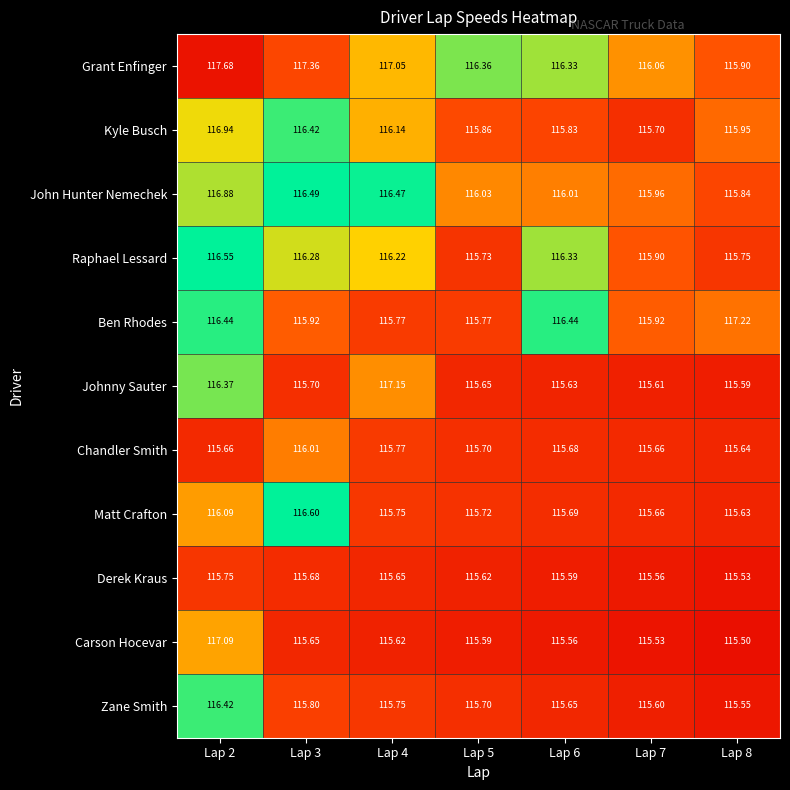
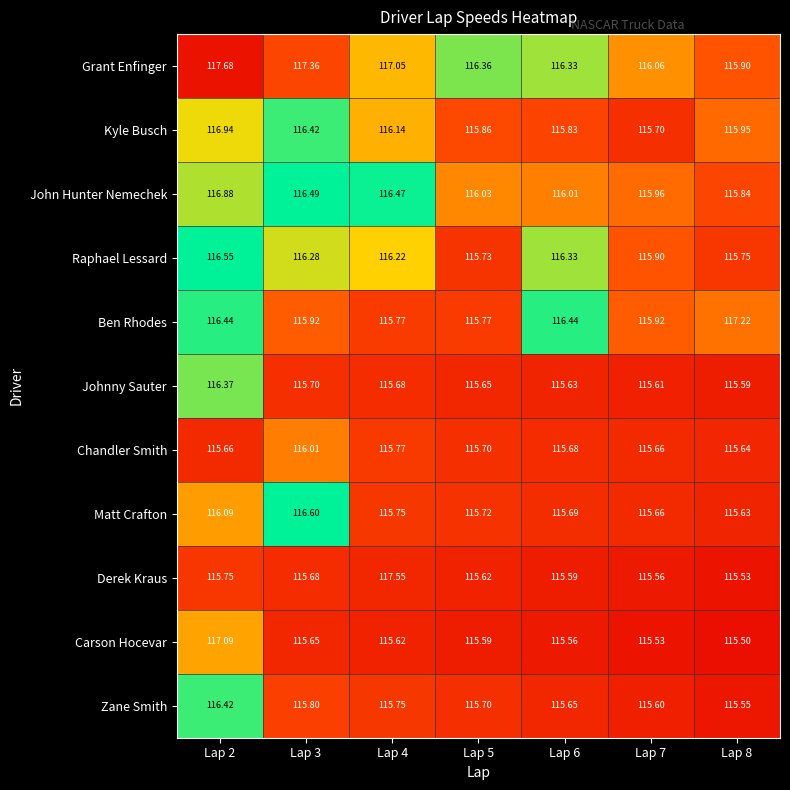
  {
    "Grant Enfinger": {
      "Lap 2": 117.68,
      "Lap 3": 117.36,
      "Lap 4": 117.05,
      "Lap 5": 116.36,
      "Lap 6": 116.33,
      "Lap 7": 116.06,
      "Lap 8": 115.90
    },
    "Kyle Busch": {
      "Lap 2": 116.94,
      "Lap 3": 116.42,
      "Lap 4": 116.14,
      "Lap 5": 115.86,
      "Lap 6": 115.83,
      "Lap 7": 115.70,
      "Lap 8": 115.95
    },
    "John Hunter Nemechek": {
      "Lap 2": 116.88,
      "Lap 3": 116.49,
      "Lap 4": 116.47,
      "Lap 5": 116.03,
      "Lap 6": 116.01,
      "Lap 7": 115.96,
      "Lap 8": 115.84
    },
    "Raphael Lessard": {
      "Lap 2": 116.55,
      "Lap 3": 116.28,
      "Lap 4": 116.22,
      "Lap 5": 115.73,
      "Lap 6": 116.33,
      "Lap 7": 115.90,
      "Lap 8": 115.75
    },
    "Ben Rhodes": {
      "Lap 2": 116.44,
      "Lap 3": 115.92,
      "Lap 4": 115.77,
      "Lap 5": 115.77,
      "Lap 6": 116.44,
      "Lap 7": 115.92,
      "Lap 8": 117.22
    },
    "Johnny Sauter": {
      "Lap 2": 116.37,
      "Lap 3": 115.70,
-     "Lap 4": 117.15,
+     "Lap 4": 115.68,
      "Lap 5": 115.65,
      "Lap 6": 115.63,
      "Lap 7": 115.61,
      "Lap 8": 115.59
    },
    "Chandler Smith": {
      "Lap 2": 115.66,
      "Lap 3": 116.01,
      "Lap 4": 115.77,
      "Lap 5": 115.70,
      "Lap 6": 115.68,
      "Lap 7": 115.66,
      "Lap 8": 115.64
    },
    "Matt Crafton": {
      "Lap 2": 116.09,
      "Lap 3": 116.60,
      "Lap 4": 115.75,
      "Lap 5": 115.72,
      "Lap 6": 115.69,
      "Lap 7": 115.66,
      "Lap 8": 115.63
    },
    "Derek Kraus": {
      "Lap 2": 115.75,
      "Lap 3": 115.68,
-     "Lap 4": 115.65,
+     "Lap 4": 117.55,
      "Lap 5": 115.62,
      "Lap 6": 115.59,
      "Lap 7": 115.56,
      "Lap 8": 115.53
    },
    "Carson Hocevar": {
      "Lap 2": 117.09,
      "Lap 3": 115.65,
      "Lap 4": 115.62,
      "Lap 5": 115.59,
      "Lap 6": 115.56,
      "Lap 7": 115.53,
      "Lap 8": 115.50
    },
    "Zane Smith": {
      "Lap 2": 116.42,
      "Lap 3": 115.80,
      "Lap 4": 115.75,
      "Lap 5": 115.70,
      "Lap 6": 115.65,
      "Lap 7": 115.60,
      "Lap 8": 115.55
    }
  }
